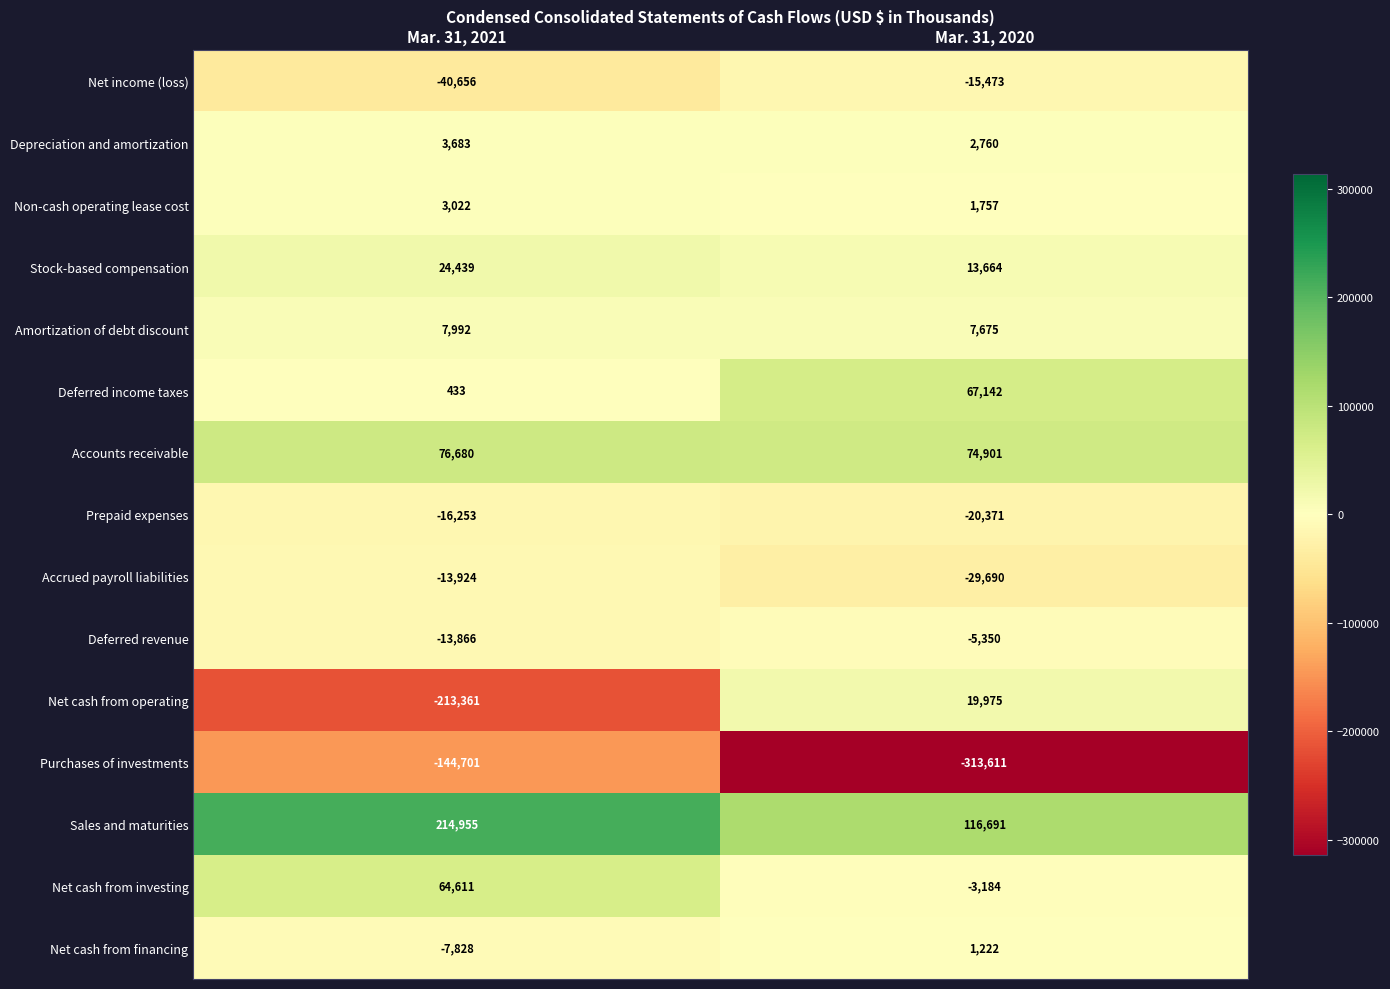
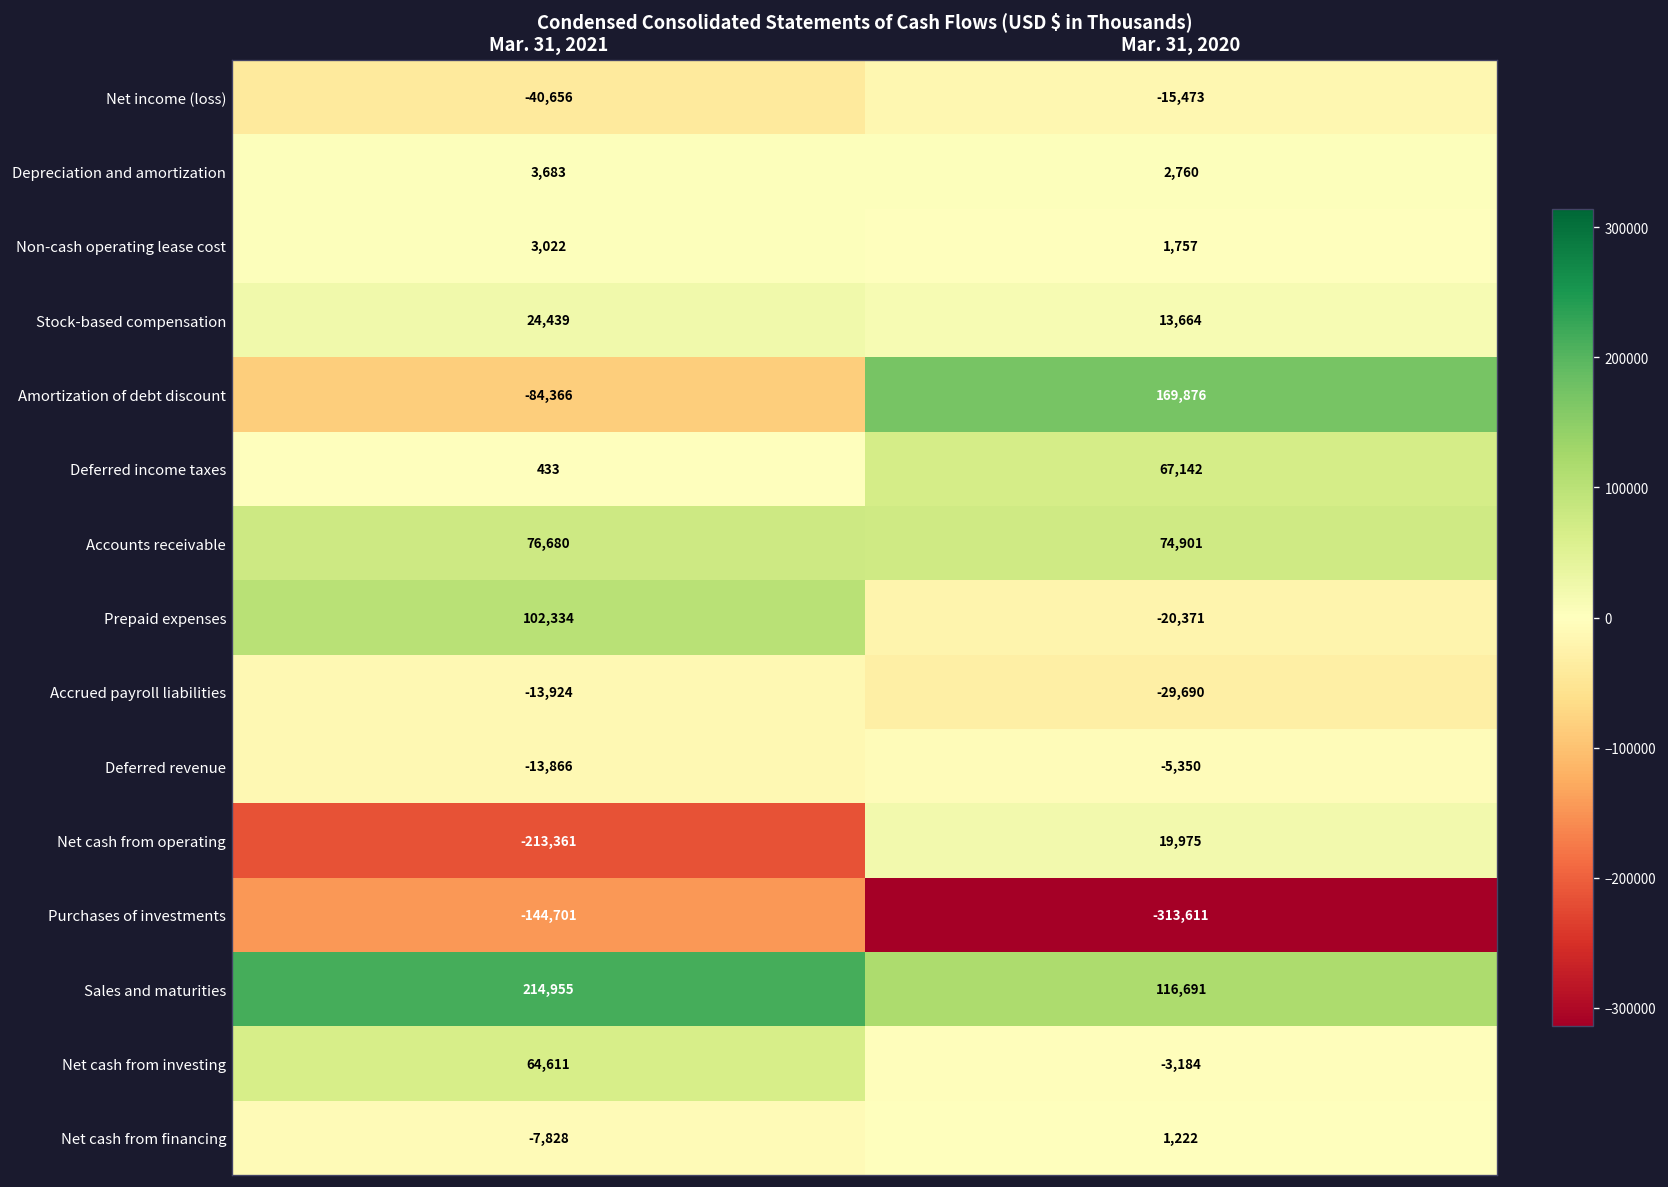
  {
    "Net income (loss)": {
      "Mar. 31, 2021": "-40,656",
      "Mar. 31, 2020": "-15,473"
    },
    "Depreciation and amortization": {
      "Mar. 31, 2021": "3,683",
      "Mar. 31, 2020": "2,760"
    },
    "Non-cash operating lease cost": {
      "Mar. 31, 2021": "3,022",
      "Mar. 31, 2020": "1,757"
    },
    "Stock-based compensation": {
      "Mar. 31, 2021": "24,439",
      "Mar. 31, 2020": "13,664"
    },
    "Amortization of debt discount": {
-     "Mar. 31, 2021": "7,992",
-     "Mar. 31, 2020": "7,675"
+     "Mar. 31, 2021": "-84,366",
+     "Mar. 31, 2020": "169,876"
    },
    "Deferred income taxes": {
      "Mar. 31, 2021": "433",
      "Mar. 31, 2020": "67,142"
    },
    "Accounts receivable": {
      "Mar. 31, 2021": "76,680",
      "Mar. 31, 2020": "74,901"
    },
    "Prepaid expenses": {
-     "Mar. 31, 2021": "-16,253",
+     "Mar. 31, 2021": "102,334",
      "Mar. 31, 2020": "-20,371"
    },
    "Accrued payroll liabilities": {
      "Mar. 31, 2021": "-13,924",
      "Mar. 31, 2020": "-29,690"
    },
    "Deferred revenue": {
      "Mar. 31, 2021": "-13,866",
      "Mar. 31, 2020": "-5,350"
    },
    "Net cash from operating": {
      "Mar. 31, 2021": "-213,361",
      "Mar. 31, 2020": "19,975"
    },
    "Purchases of investments": {
      "Mar. 31, 2021": "-144,701",
      "Mar. 31, 2020": "-313,611"
    },
    "Sales and maturities": {
      "Mar. 31, 2021": "214,955",
      "Mar. 31, 2020": "116,691"
    },
    "Net cash from investing": {
      "Mar. 31, 2021": "64,611",
      "Mar. 31, 2020": "-3,184"
    },
    "Net cash from financing": {
      "Mar. 31, 2021": "-7,828",
      "Mar. 31, 2020": "1,222"
    }
  }
